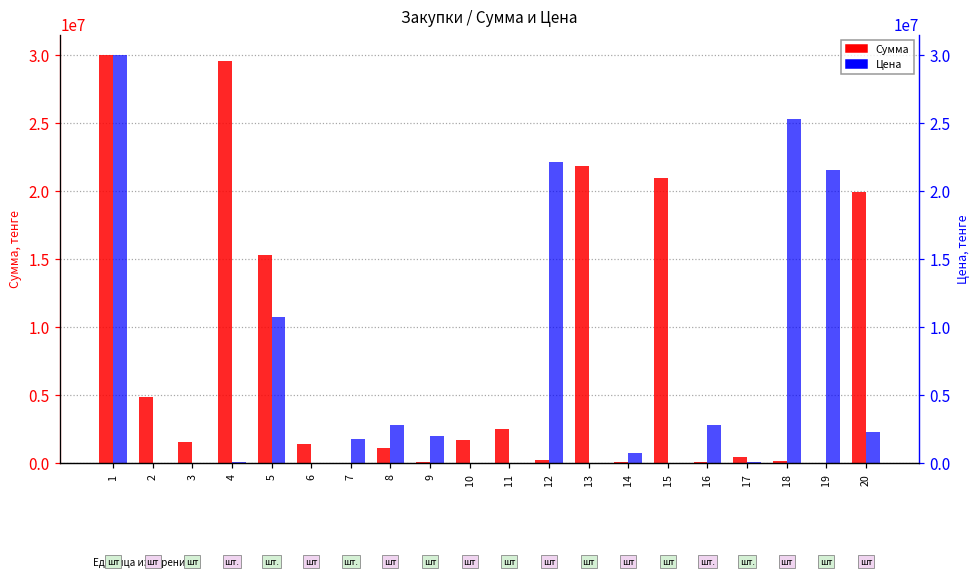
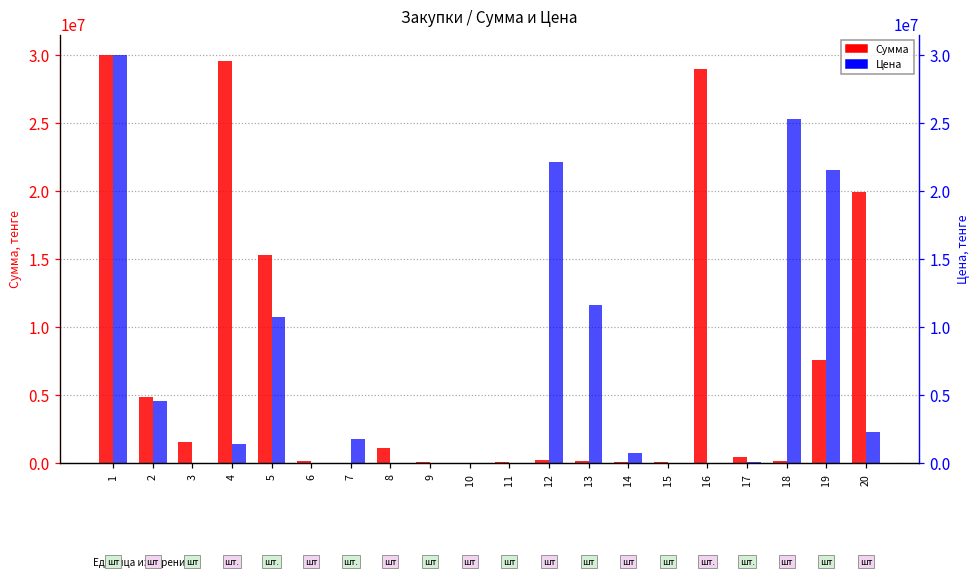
  {
    "Сумма": {
      "1": 30000000,
      "2": 4800000,
      "3": 1500000,
      "4": 29600000,
      "5": 15300000,
-     "6": 1400000,
+     "6": 100000,
      "8": 1100000,
-     "10": 1700000,
-     "11": 2500000,
-     "13": 21800000,
-     "15": 21000000,
-     "16": 100000,
+     "10": 0,
+     "11": 100000,
+     "13": 200000,
+     "15": 0,
+     "16": 29000000,
      "17": 400000,
-     "19": 0,
+     "19": 7600000,
      "20": 20000000
    },
    "Цена": {
      "1": 30000000,
-     "2": 0,
-     "4": 0,
+     "2": 4600000,
+     "4": 1400000,
      "5": 10800000,
      "7": 1800000,
-     "8": 2800000,
-     "9": 2000000,
+     "8": 0,
+     "9": 0,
      "12": 22100000,
-     "13": 0,
+     "13": 11600000,
      "14": 700000,
-     "16": 2800000,
+     "16": 0,
      "18": 25300000,
      "19": 21600000,
      "20": 2300000
    }
  }
